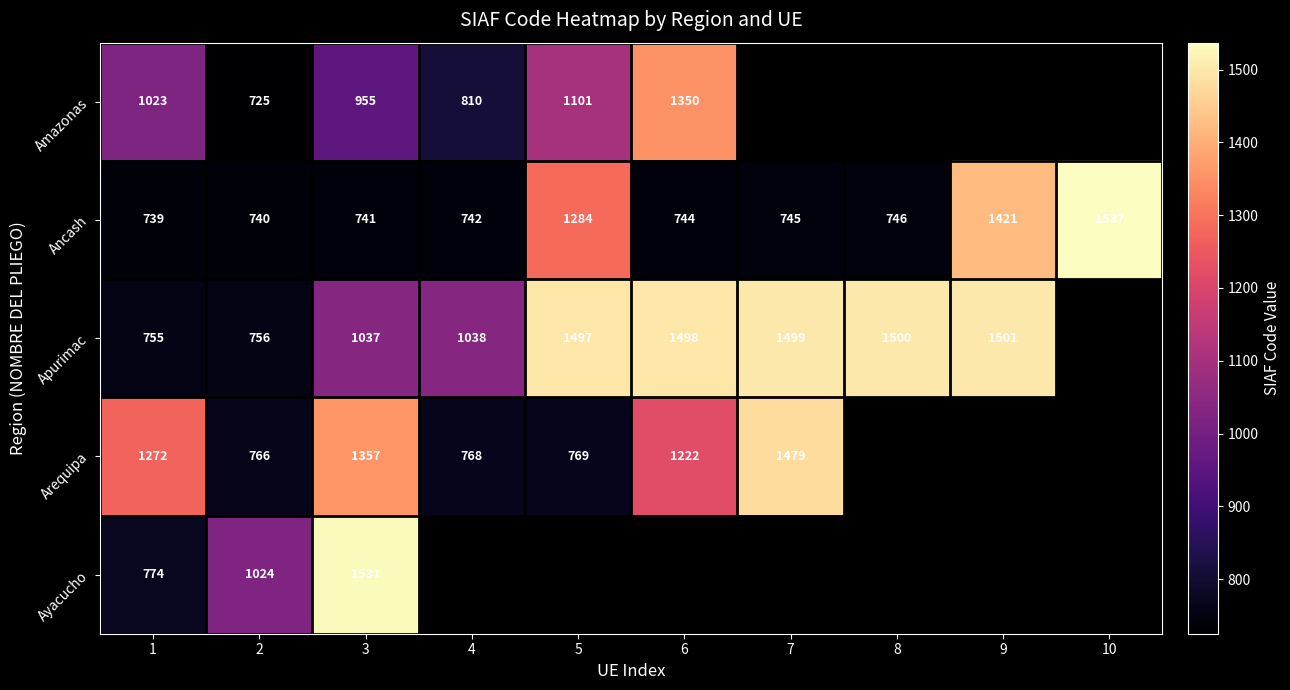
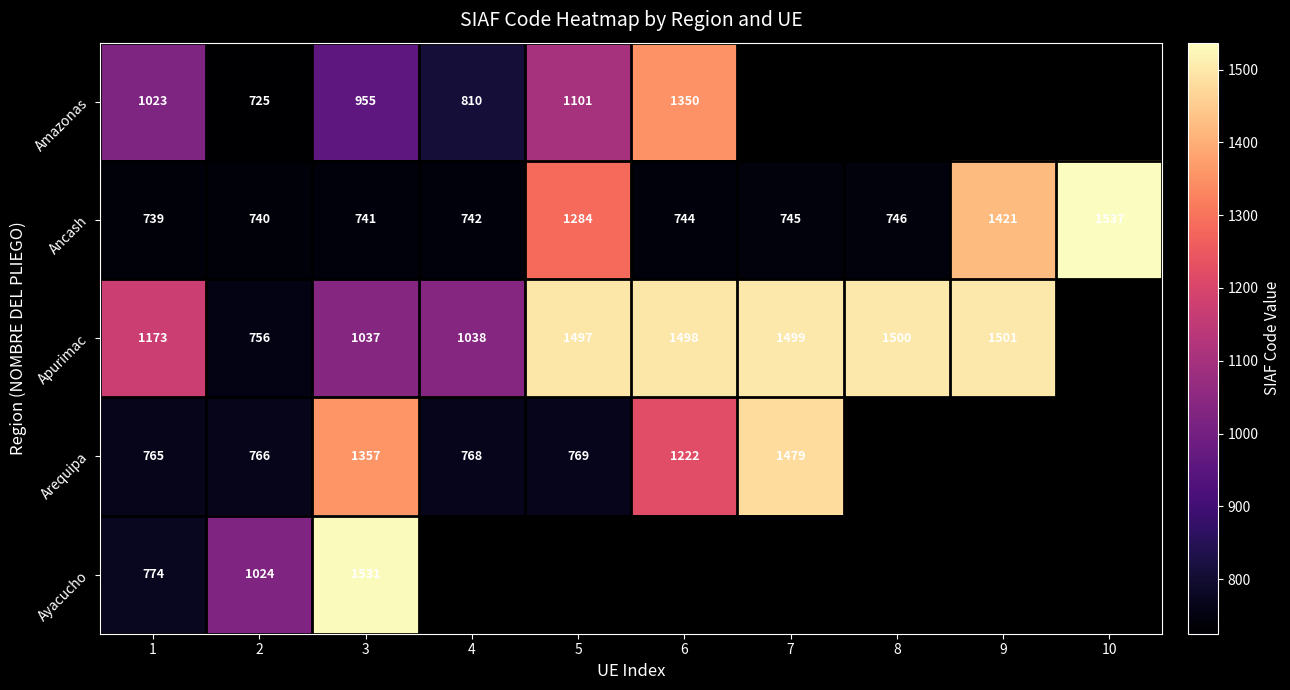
  {
    "Amazonas": {
      "1": 1023,
      "2": 725,
      "3": 955,
      "4": 810,
      "5": 1101,
      "6": 1350
    },
    "Ancash": {
      "1": 739,
      "2": 740,
      "3": 741,
      "4": 742,
      "5": 1284,
      "6": 744,
      "7": 745,
      "8": 746,
      "9": 1421,
      "10": 1537
    },
    "Apurimac": {
-     "1": 755,
+     "1": 1173,
      "2": 756,
      "3": 1037,
      "4": 1038,
      "5": 1497,
      "6": 1498,
      "7": 1499,
      "8": 1500,
      "9": 1501
    },
    "Arequipa": {
-     "1": 1272,
+     "1": 765,
      "2": 766,
      "3": 1357,
      "4": 768,
      "5": 769,
      "6": 1222,
      "7": 1479
    },
    "Ayacucho": {
      "1": 774,
      "2": 1024,
      "3": 1531
    }
  }
